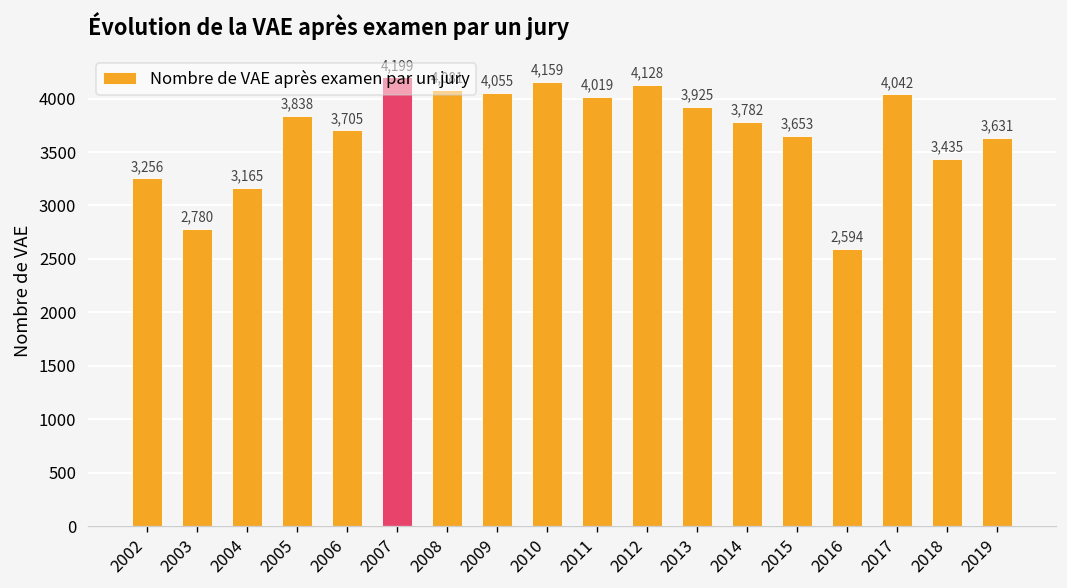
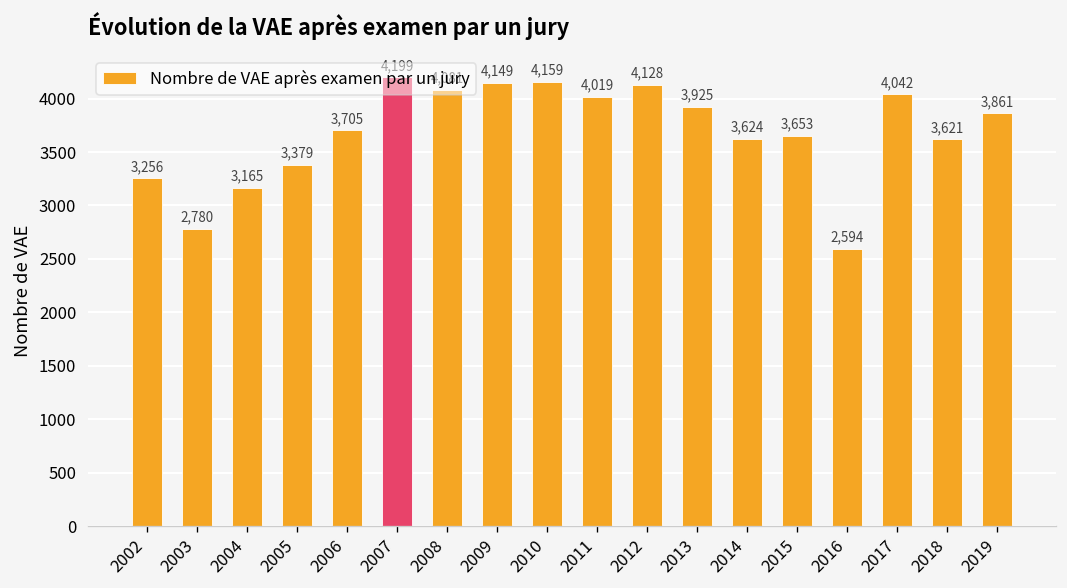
  {
    "2002": "3,256",
    "2003": "2,780",
    "2004": "3,165",
-   "2005": "3,838",
+   "2005": "3,379",
    "2006": "3,705",
-   "2009": "4,055",
+   "2009": "4,149",
    "2010": "4,159",
    "2011": "4,019",
    "2012": "4,128",
    "2013": "3,925",
-   "2014": "3,782",
+   "2014": "3,624",
    "2015": "3,653",
    "2016": "2,594",
    "2017": "4,042",
-   "2018": "3,435",
-   "2019": "3,631"
+   "2018": "3,621",
+   "2019": "3,861"
  }
